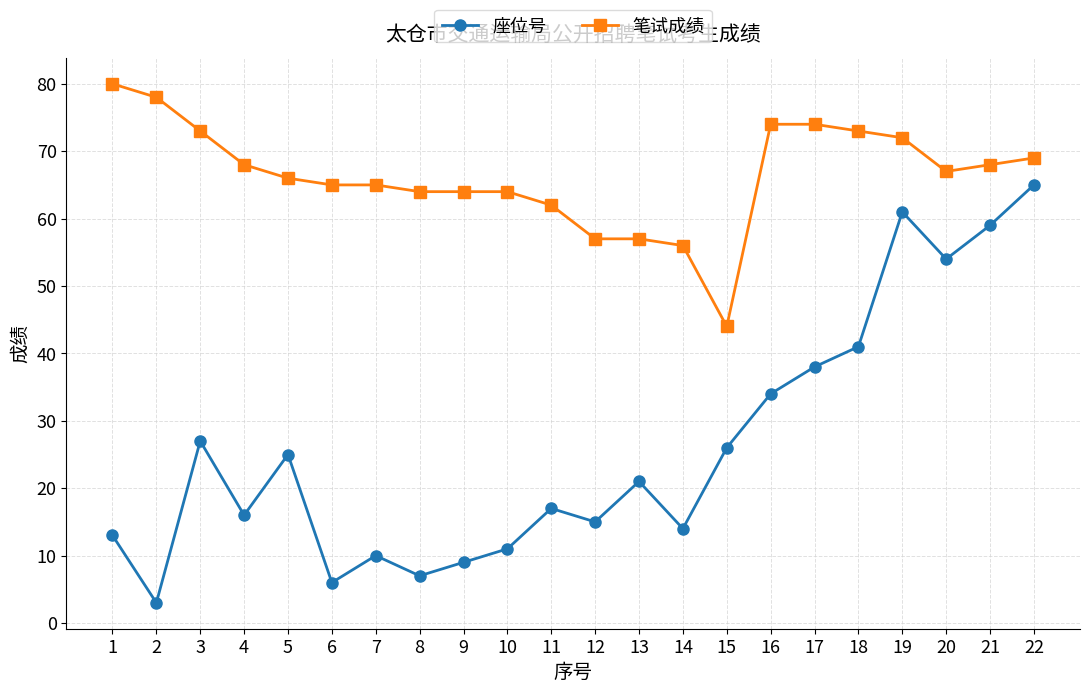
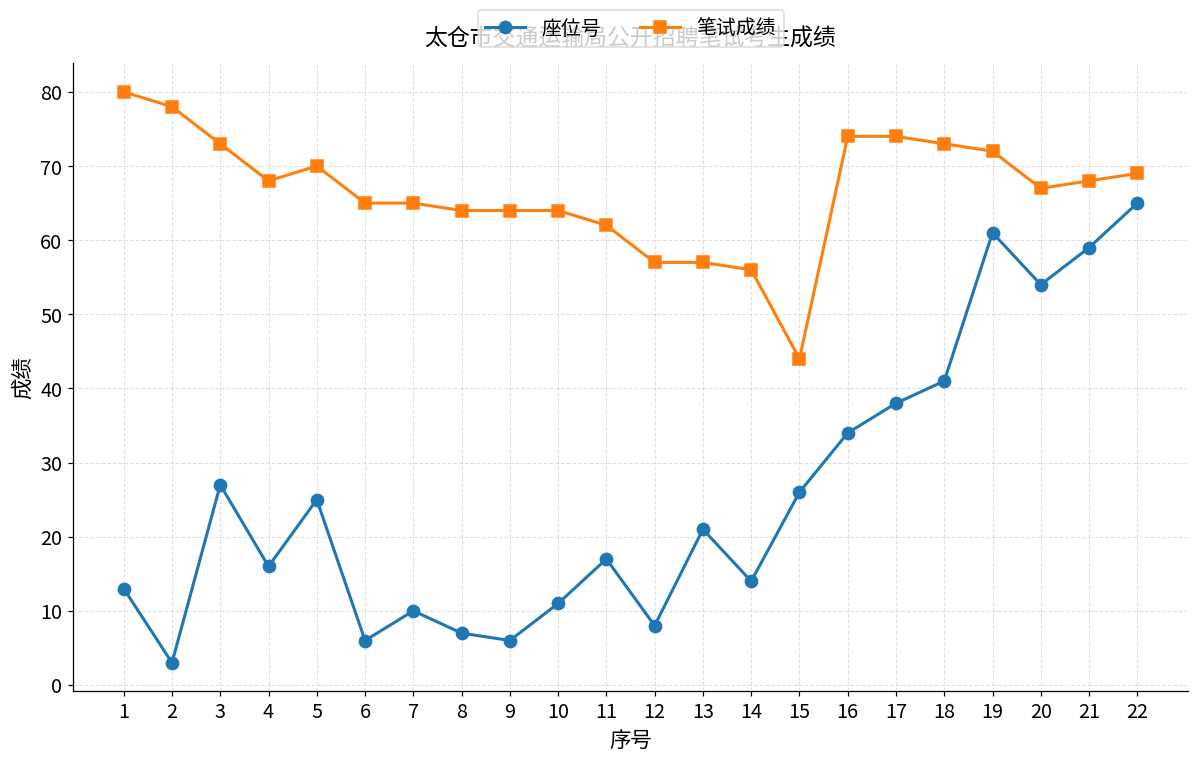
  {
    "座位号": {
      "1": 13,
      "2": 3,
      "3": 27,
      "4": 16,
      "5": 25,
      "6": 6,
      "7": 10,
      "8": 7,
-     "9": 9,
+     "9": 6,
      "10": 11,
      "11": 17,
-     "12": 15,
+     "12": 8,
      "13": 21,
      "14": 14,
      "15": 26,
      "16": 34,
      "17": 38,
      "18": 41,
      "19": 61,
      "20": 54,
      "21": 59,
      "22": 65
    },
    "笔试成绩": {
      "1": 80,
      "2": 78,
      "3": 73,
      "4": 68,
-     "5": 66,
+     "5": 70,
      "6": 65,
      "7": 65,
      "8": 64,
      "9": 64,
      "10": 64,
      "11": 62,
      "12": 57,
      "13": 57,
      "14": 56,
      "15": 44,
      "16": 74,
      "17": 74,
      "18": 73,
      "19": 72,
      "20": 67,
      "21": 68,
      "22": 69
    }
  }
